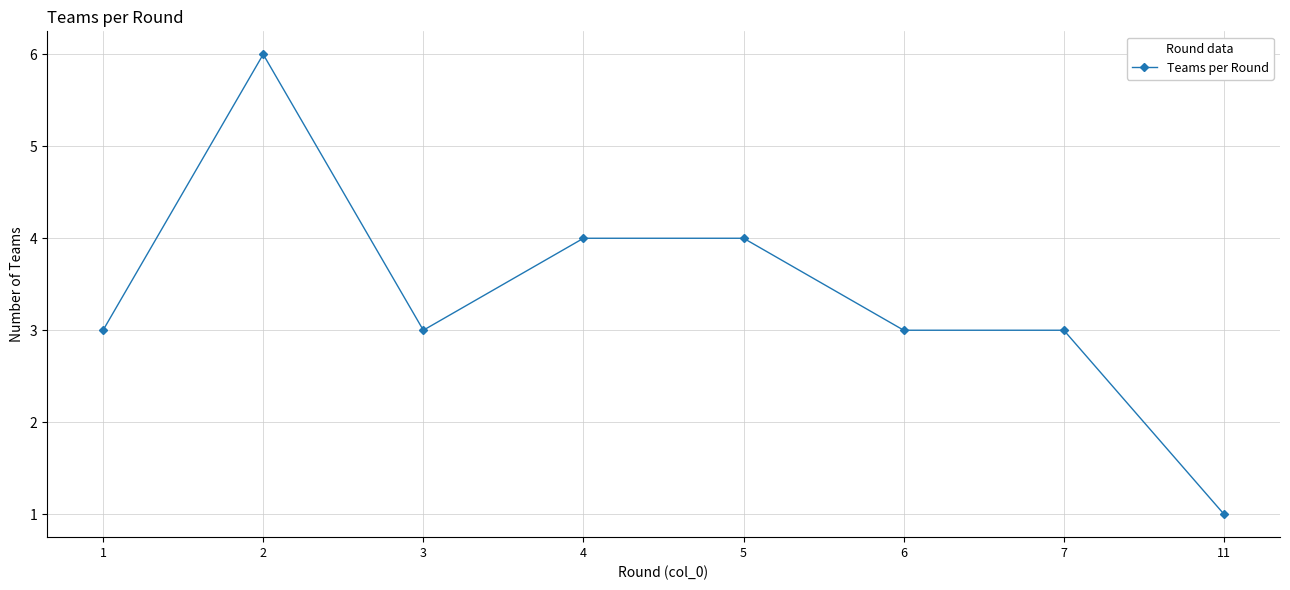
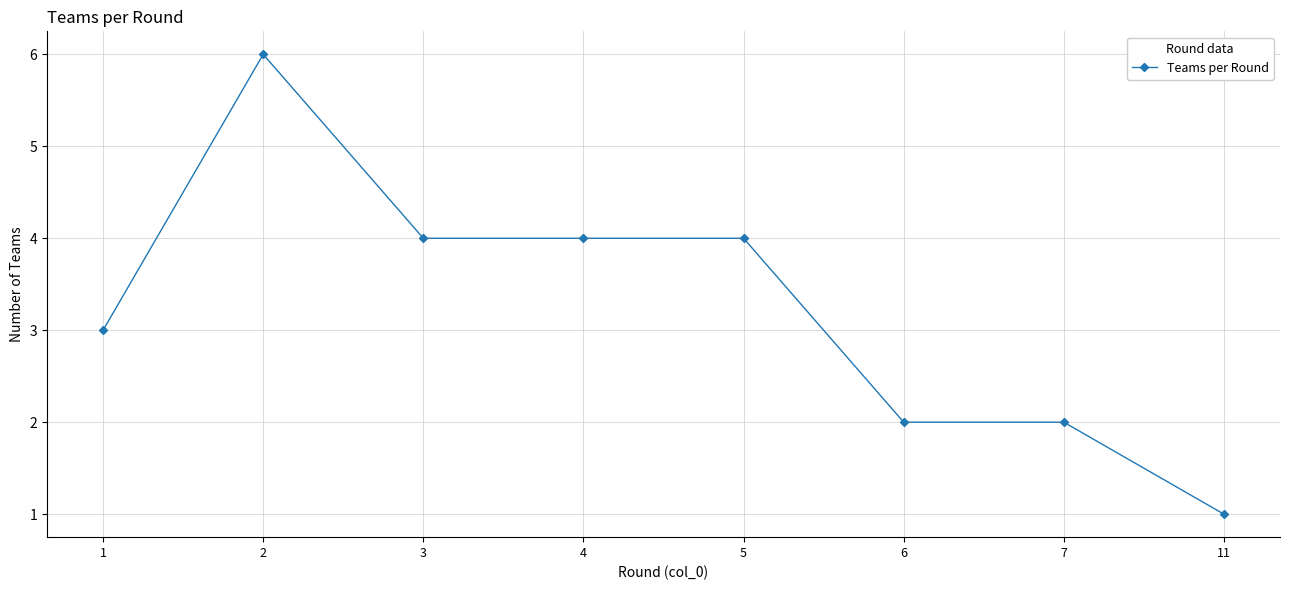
  {
    "1": 3,
    "2": 6,
-   "3": 3,
+   "3": 4,
    "4": 4,
    "5": 4,
-   "6": 3,
-   "7": 3,
+   "6": 2,
+   "7": 2,
    "11": 1
  }
